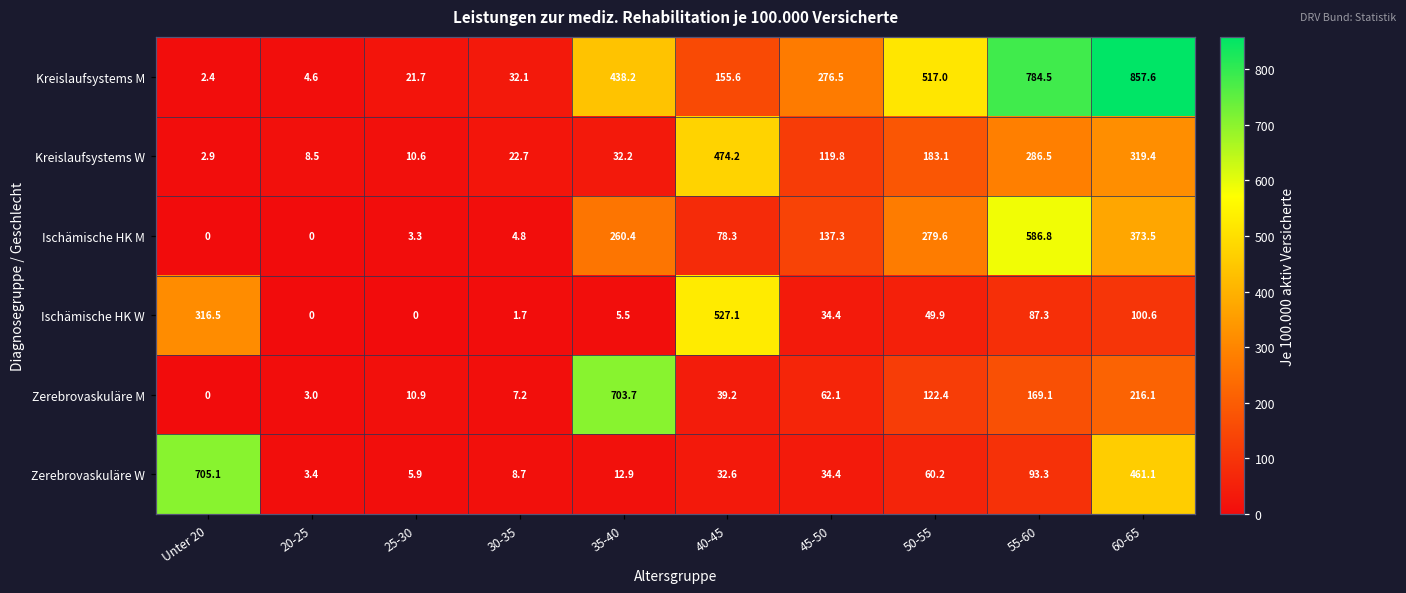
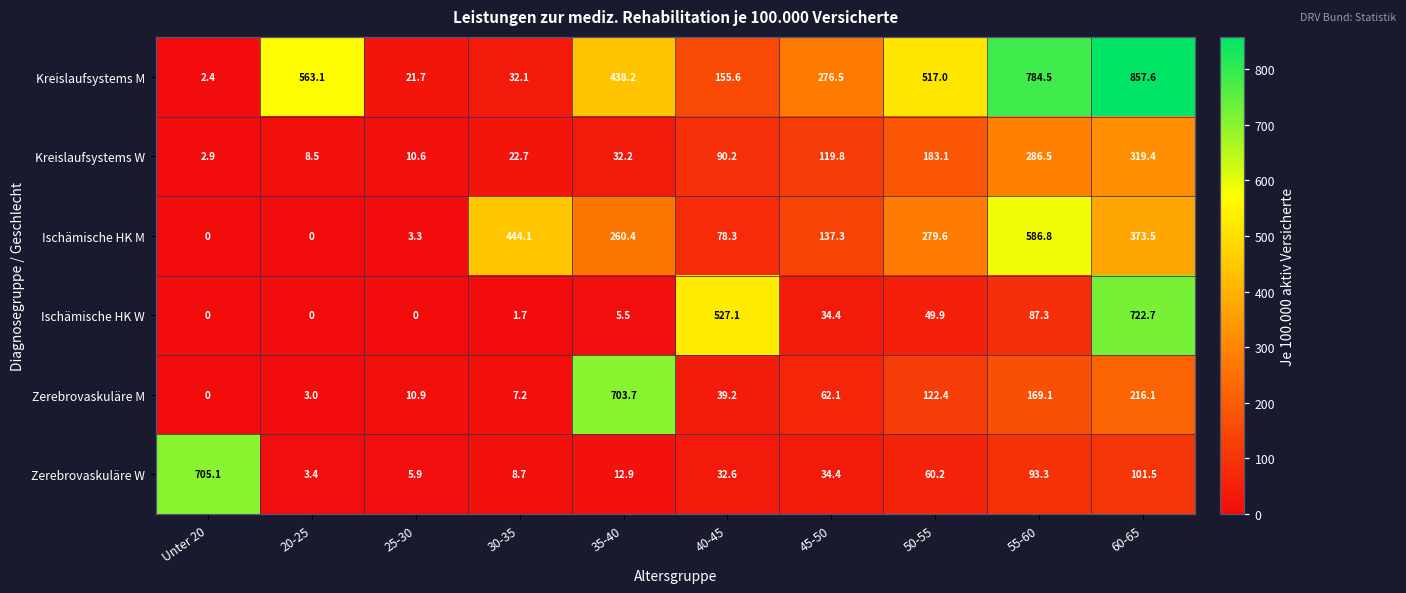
  {
    "Kreislaufsystems M": {
      "Unter 20": 2.4,
-     "20-25": 4.6,
+     "20-25": 563.1,
      "25-30": 21.7,
      "30-35": 32.1,
      "35-40": 438.2,
      "40-45": 155.6,
      "45-50": 276.5,
      "50-55": 517.0,
      "55-60": 784.5,
      "60-65": 857.6
    },
    "Kreislaufsystems W": {
      "Unter 20": 2.9,
      "20-25": 8.5,
      "25-30": 10.6,
      "30-35": 22.7,
      "35-40": 32.2,
-     "40-45": 474.2,
+     "40-45": 90.2,
      "45-50": 119.8,
      "50-55": 183.1,
      "55-60": 286.5,
      "60-65": 319.4
    },
    "Ischämische HK M": {
      "Unter 20": 0,
      "20-25": 0,
      "25-30": 3.3,
-     "30-35": 4.8,
+     "30-35": 444.1,
      "35-40": 260.4,
      "40-45": 78.3,
      "45-50": 137.3,
      "50-55": 279.6,
      "55-60": 586.8,
      "60-65": 373.5
    },
    "Ischämische HK W": {
-     "Unter 20": 316.5,
+     "Unter 20": 0,
      "20-25": 0,
      "25-30": 0,
      "30-35": 1.7,
      "35-40": 5.5,
      "40-45": 527.1,
      "45-50": 34.4,
      "50-55": 49.9,
      "55-60": 87.3,
-     "60-65": 100.6
+     "60-65": 722.7
    },
    "Zerebrovaskuläre M": {
      "Unter 20": 0,
      "20-25": 3.0,
      "25-30": 10.9,
      "30-35": 7.2,
      "35-40": 703.7,
      "40-45": 39.2,
      "45-50": 62.1,
      "50-55": 122.4,
      "55-60": 169.1,
      "60-65": 216.1
    },
    "Zerebrovaskuläre W": {
      "Unter 20": 705.1,
      "20-25": 3.4,
      "25-30": 5.9,
      "30-35": 8.7,
      "35-40": 12.9,
      "40-45": 32.6,
      "45-50": 34.4,
      "50-55": 60.2,
      "55-60": 93.3,
-     "60-65": 461.1
+     "60-65": 101.5
    }
  }
